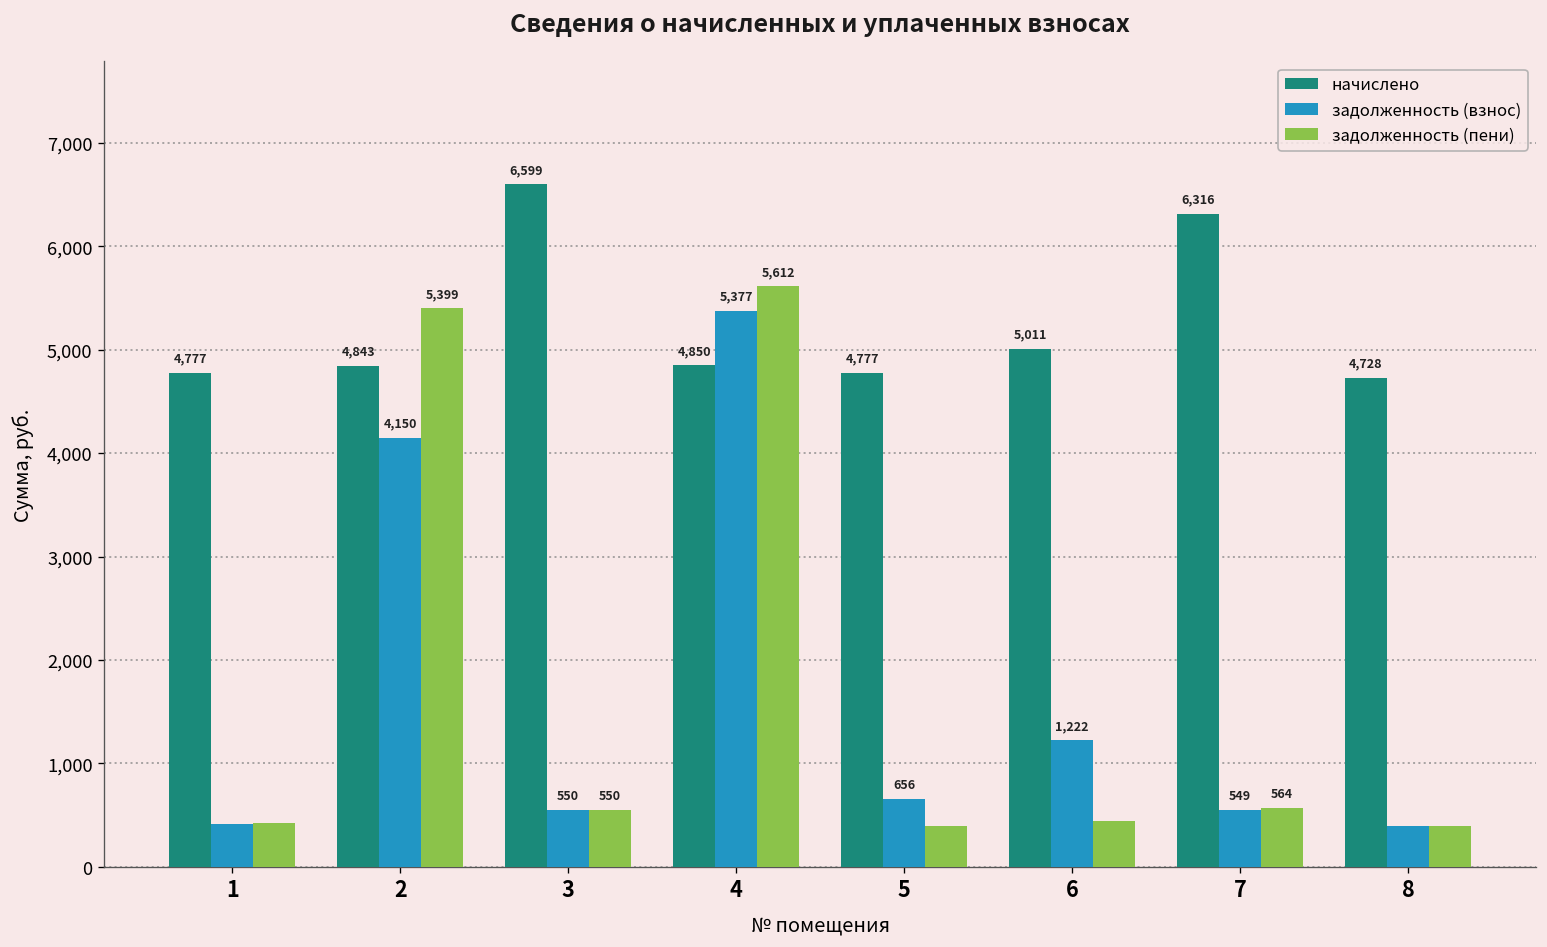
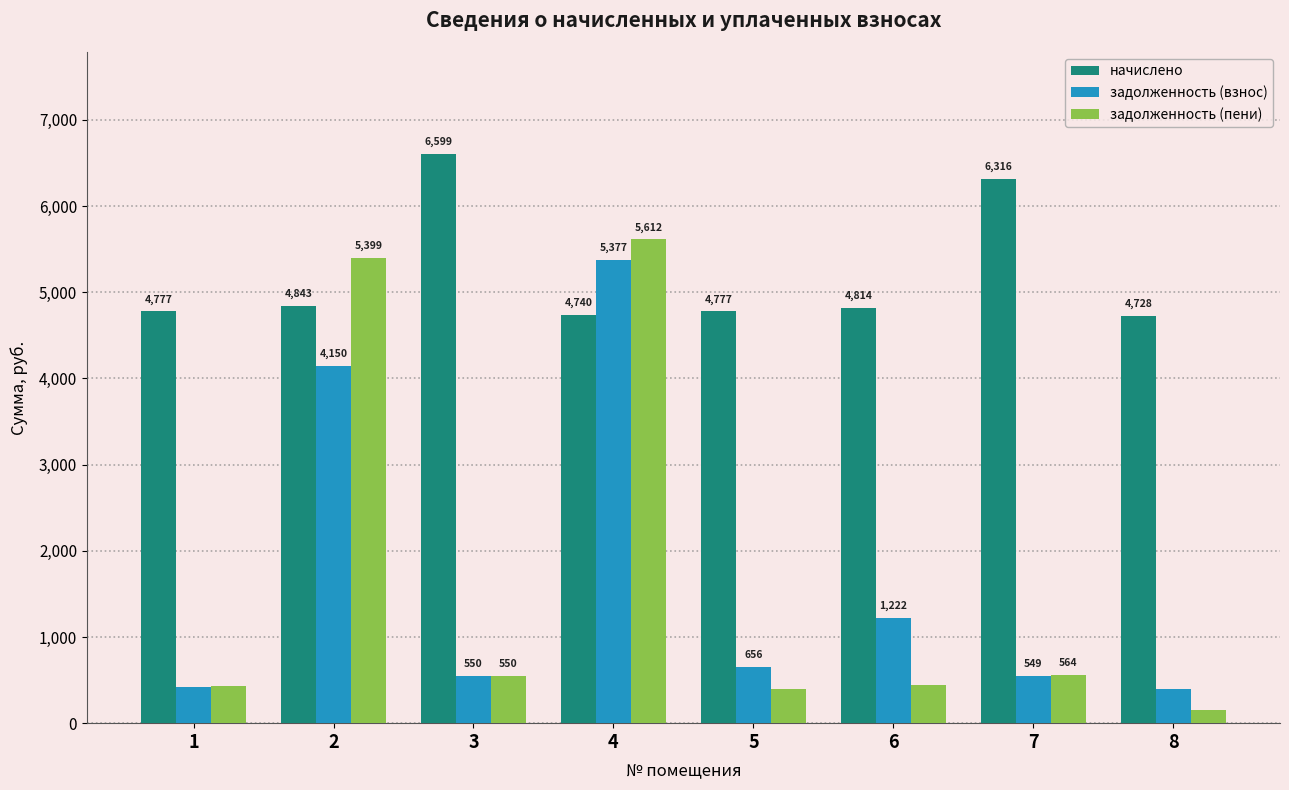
  {
    "начислено": {
      "1": "4,777",
      "2": "4,843",
      "3": "6,599",
-     "4": "4,850",
+     "4": "4,740",
      "5": "4,777",
-     "6": "5,011",
+     "6": "4,814",
      "7": "6,316",
      "8": "4,728"
    },
    "задолженность (взнос)": {
      "2": "4,150",
      "3": "550",
      "4": "5,377",
      "5": "656",
      "6": "1,222",
      "7": "549"
    },
    "задолженность (пени)": {
      "1": "400",
      "5": "400",
      "6": "400",
-     "8": "400"
+     "8": "200"
    }
  }
